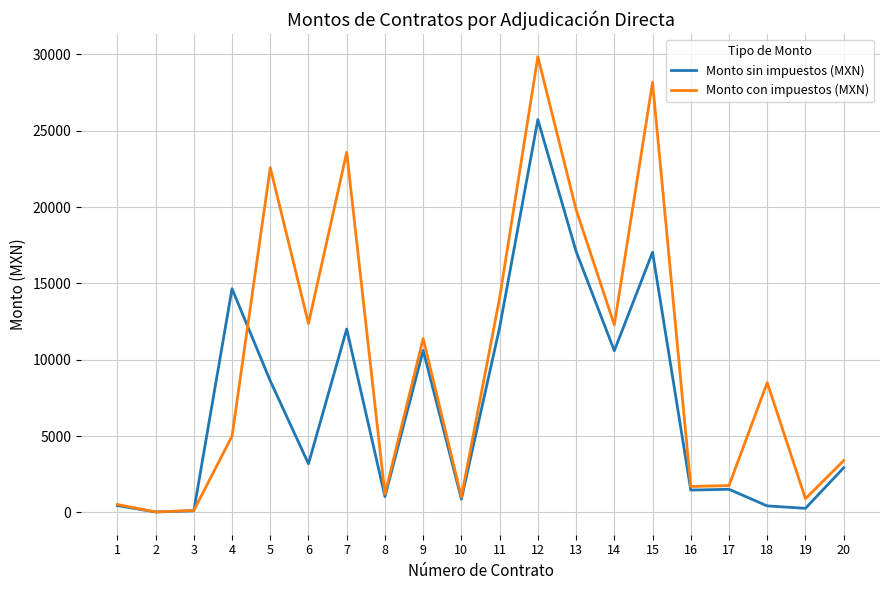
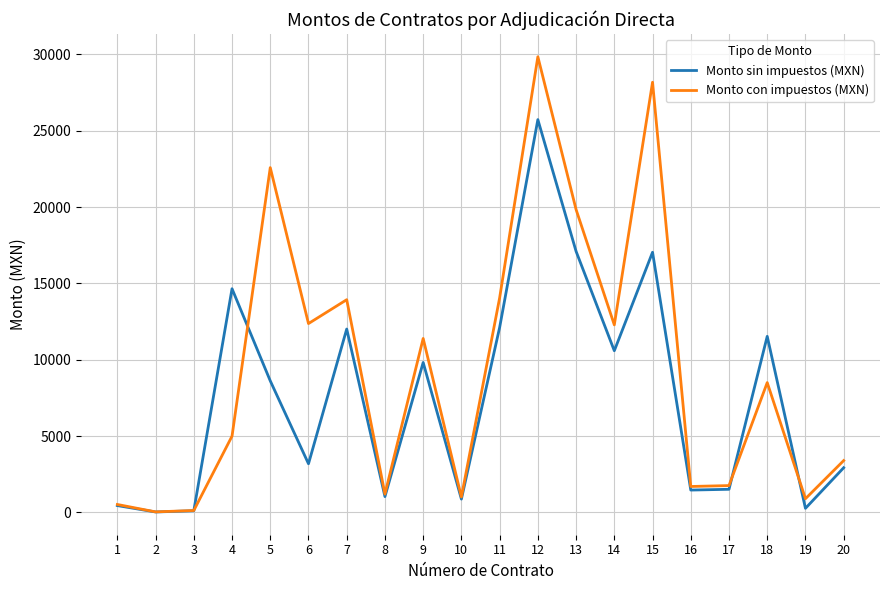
  {
    "Monto sin impuestos (MXN)": {
      "4": 14700,
      "5": 8600,
      "6": 3200,
      "7": 12000,
-     "9": 10600,
+     "9": 9800,
      "11": 12100,
      "12": 25700,
      "13": 17100,
      "14": 10600,
      "15": 17000,
      "16": 1500,
      "17": 1500,
-     "18": 400,
+     "18": 11500,
      "19": 300,
      "20": 2900
    },
    "Monto con impuestos (MXN)": {
      "4": 5000,
      "5": 22600,
      "6": 12400,
-     "7": 23600,
+     "7": 13900,
      "9": 11400,
      "11": 14100,
      "12": 29800,
      "13": 19800,
      "14": 12300,
      "15": 28200,
      "16": 1700,
      "17": 1800,
      "18": 8500,
      "19": 900,
      "20": 3400
    }
  }
